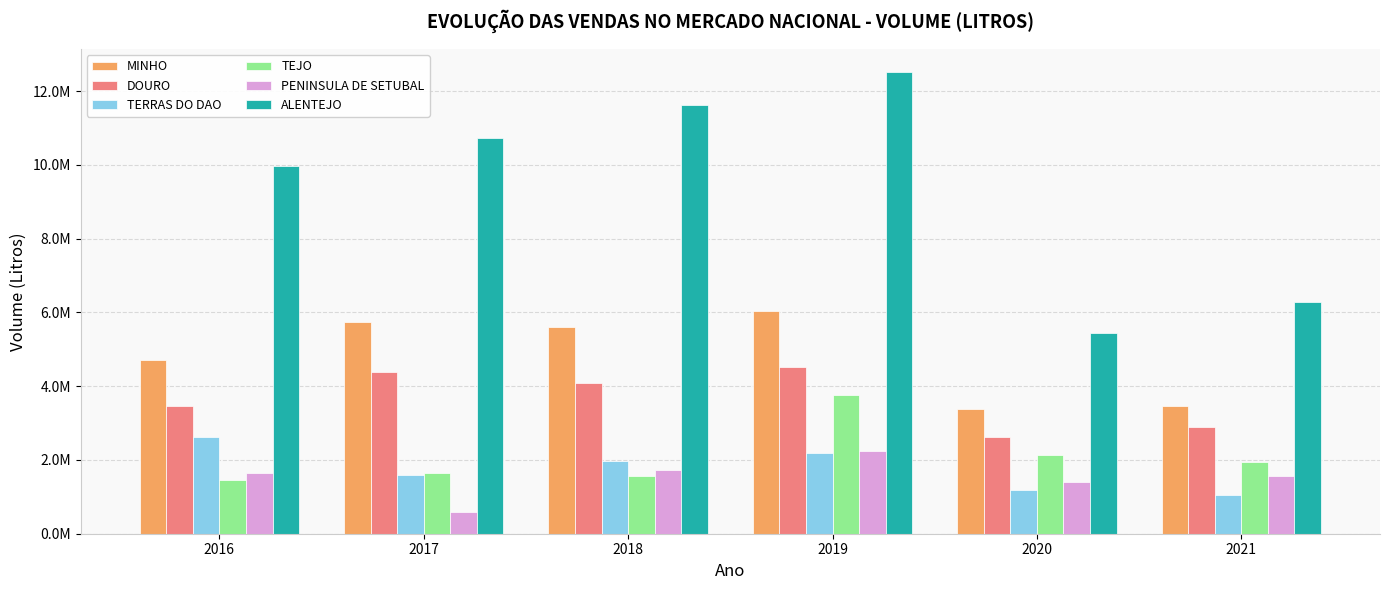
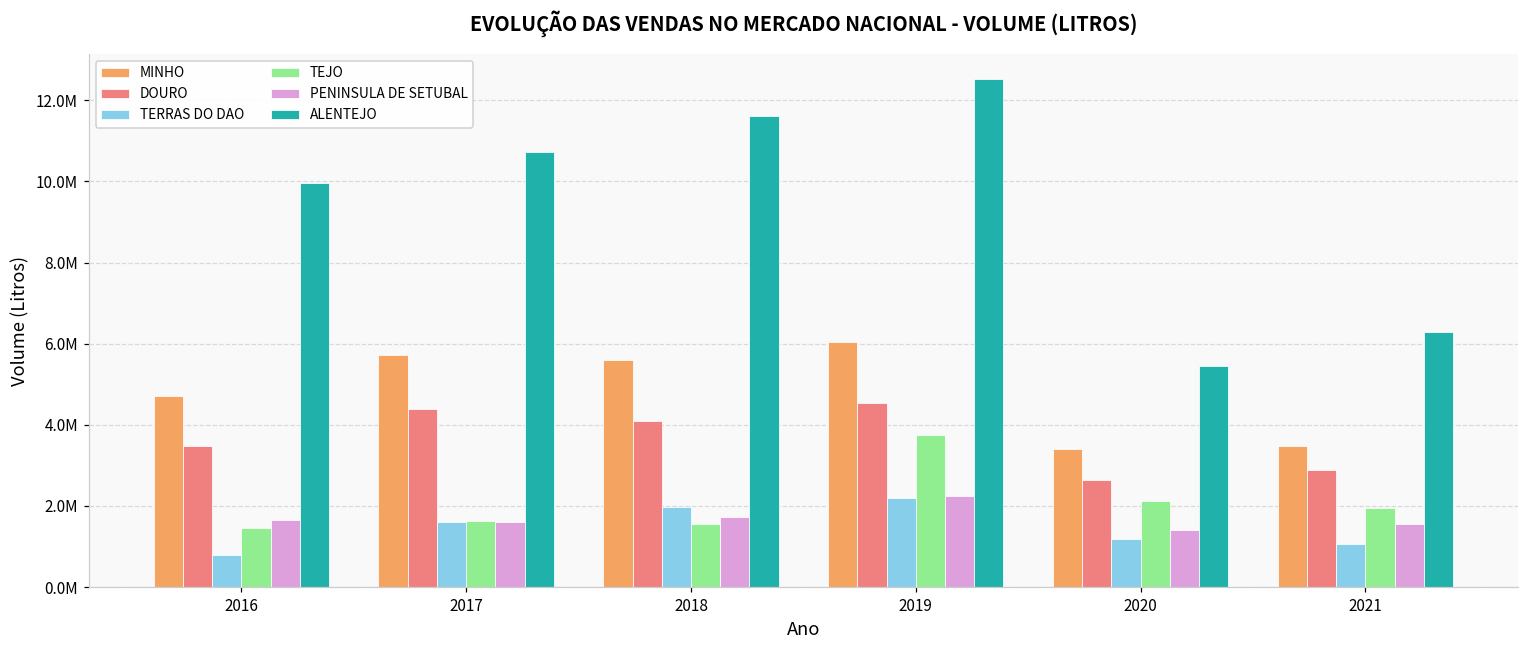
  {
    "TERRAS DO DAO": {
-     "2016": 2600000,
+     "2016": 800000,
      "2017": 1600000,
      "2018": 2000000,
      "2019": 2200000,
      "2020": 1200000,
      "2021": 1100000
    },
    "TEJO": {
      "2016": 1400000,
      "2017": 1600000,
      "2018": 1600000,
      "2019": 3800000,
      "2020": 2100000,
      "2021": 2000000
    },
    "PENINSULA DE SETUBAL": {
      "2016": 1700000,
-     "2017": 600000,
+     "2017": 1600000,
      "2018": 1700000,
      "2019": 2200000,
      "2020": 1400000,
      "2021": 1600000
    },
    "ALENTEJO": {
      "2016": 10000000,
      "2017": 10700000,
      "2018": 11600000,
      "2019": 12500000,
      "2020": 5400000,
      "2021": 6300000
    }
  }
